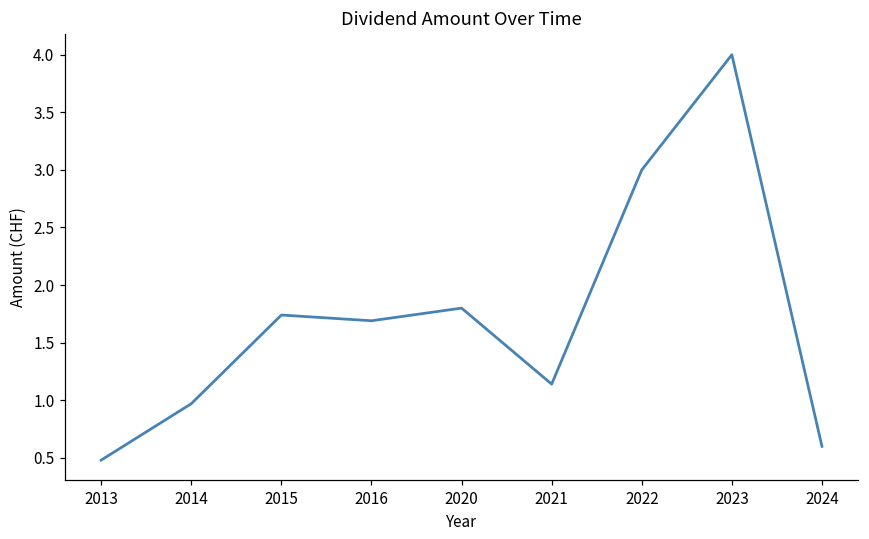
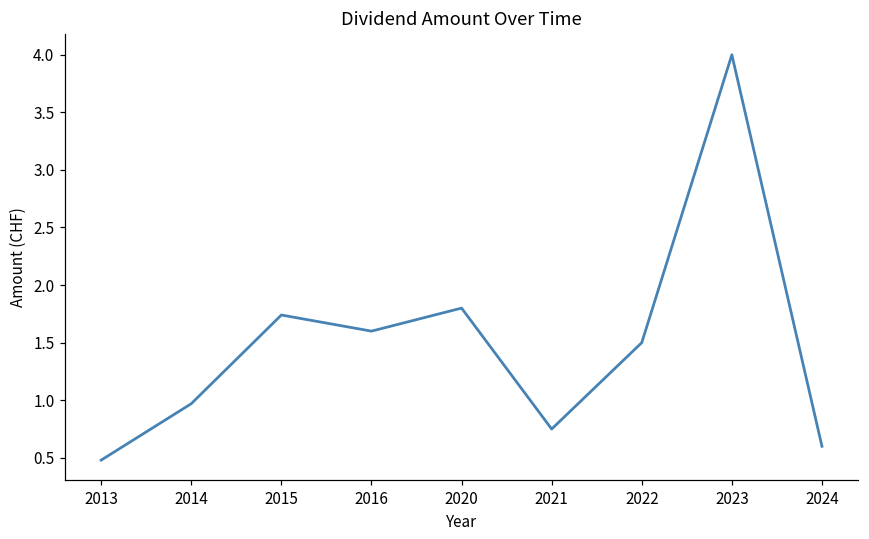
  {
    "2013": 0.48,
    "2014": 0.97,
    "2015": 1.74,
-   "2016": 1.69,
+   "2016": 1.60,
    "2020": 1.80,
-   "2021": 1.14,
-   "2022": 3.0,
+   "2021": 0.75,
+   "2022": 1.5,
    "2023": 4.00,
    "2024": 0.60
  }
